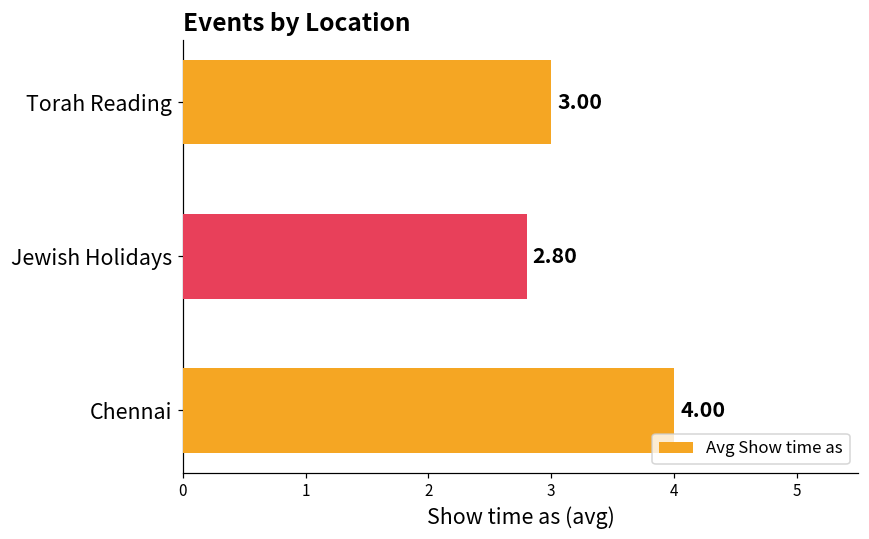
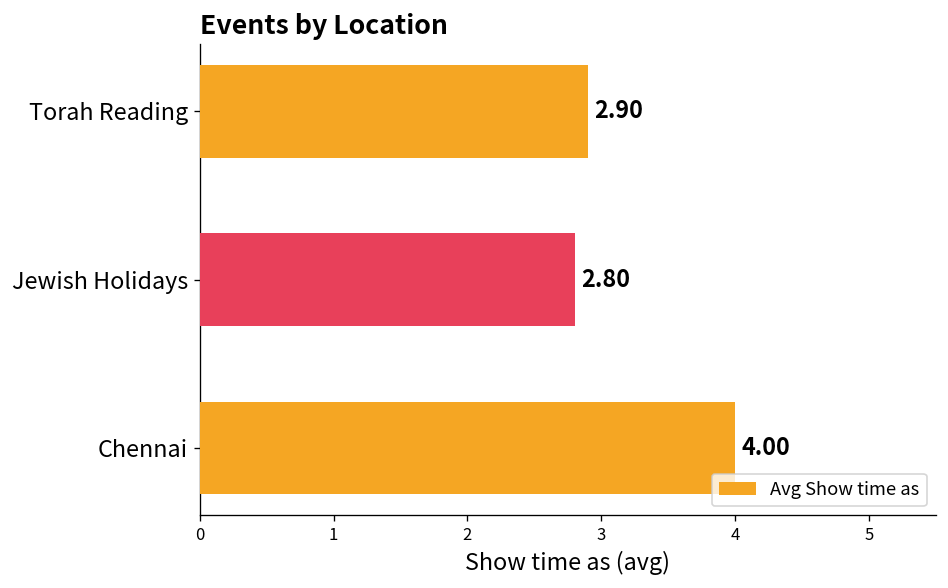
  {
    "Avg Show time as": {
-     "Torah Reading": 3.00,
+     "Torah Reading": 2.90,
      "Jewish Holidays": 2.80,
      "Chennai": 4.00
    }
  }
